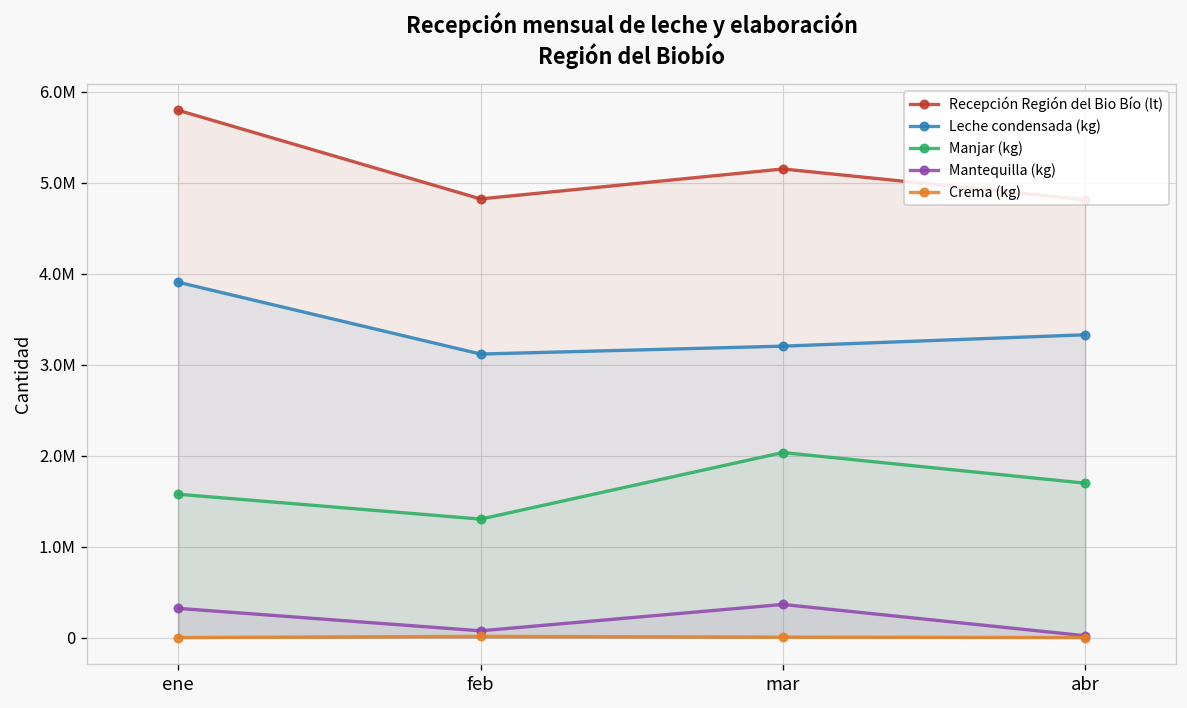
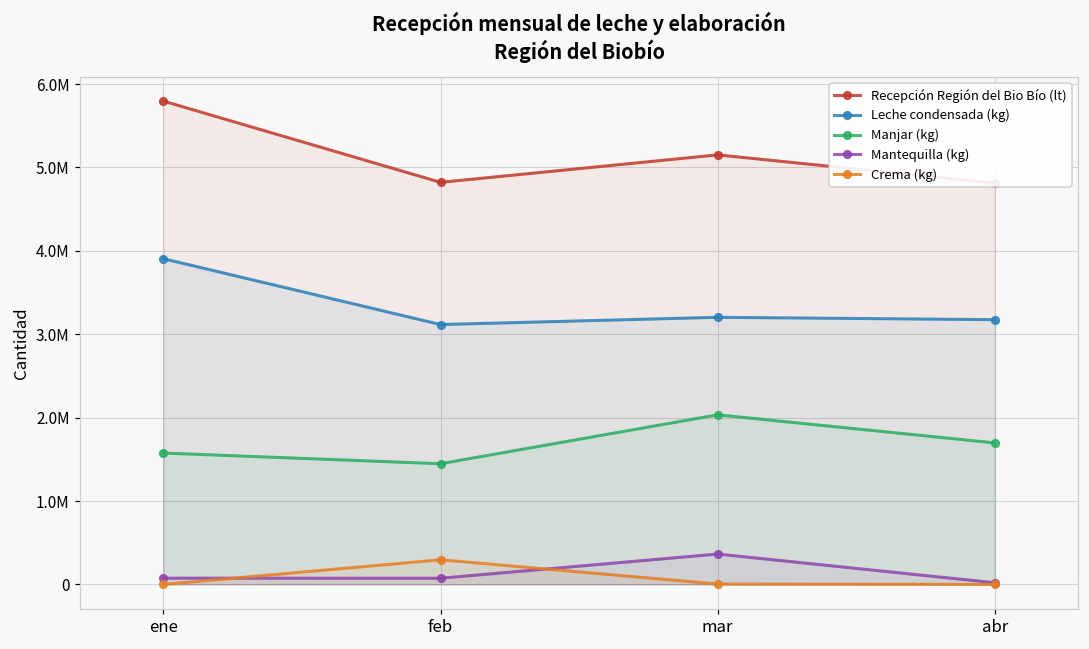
  {
    "Recepción Región del Bio Bío (lt)": {
      "ene": 5800000,
      "feb": 4800000,
      "mar": 5200000
    },
    "Leche condensada (kg)": {
      "ene": 3900000,
      "feb": 3100000,
      "mar": 3200000,
-     "abr": 3300000
+     "abr": 3200000
    },
    "Manjar (kg)": {
      "ene": 1600000,
-     "feb": 1300000,
+     "feb": 1400000,
      "mar": 2000000,
      "abr": 1700000
    },
    "Mantequilla (kg)": {
-     "ene": 300000,
+     "ene": 100000,
      "feb": 100000,
      "mar": 400000
    },
    "Crema (kg)": {
      "ene": 0,
-     "feb": 0,
+     "feb": 300000,
      "mar": 0
    }
  }
